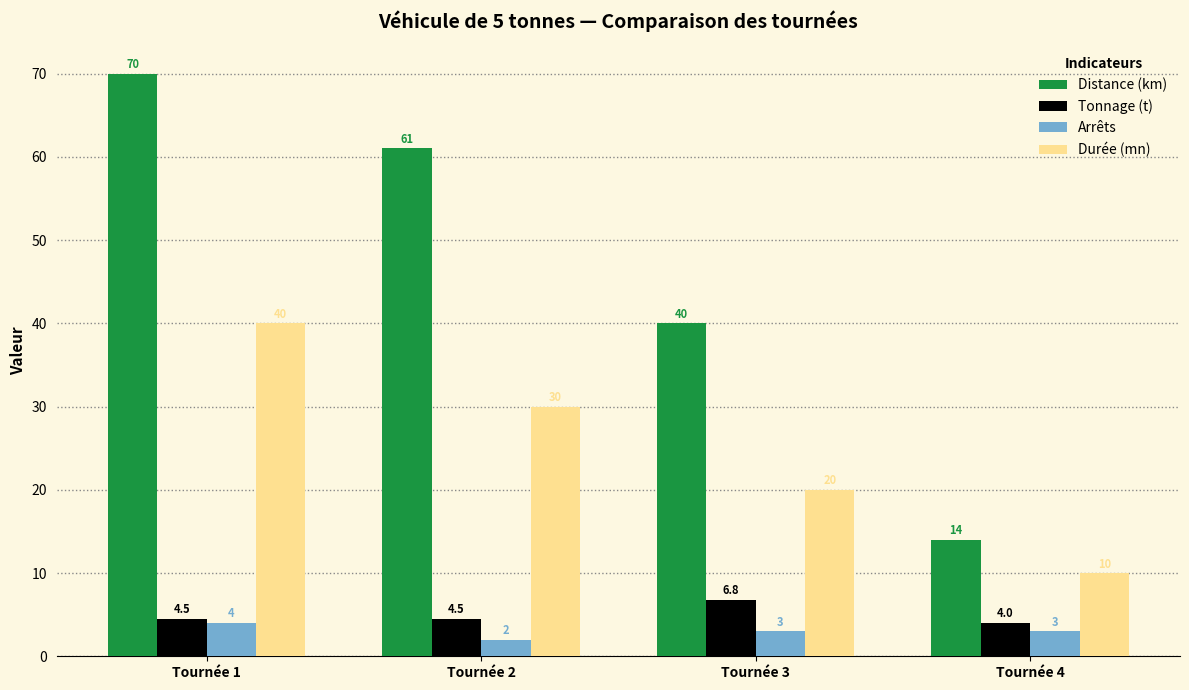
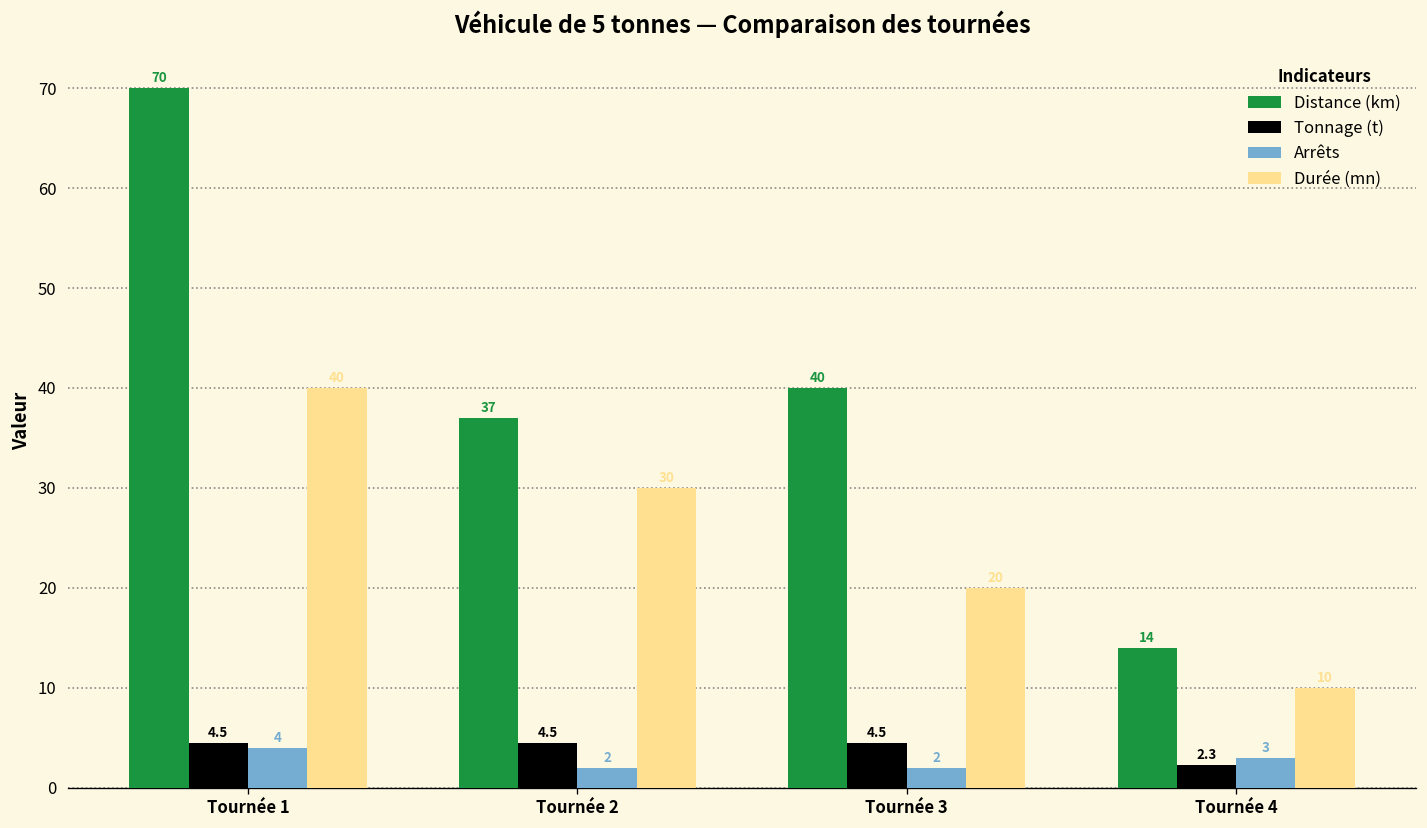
  {
    "Distance (km)": {
      "Tournée 1": 70,
-     "Tournée 2": 61,
+     "Tournée 2": 37,
      "Tournée 3": 40,
      "Tournée 4": 14
    },
    "Tonnage (t)": {
      "Tournée 1": 4.5,
      "Tournée 2": 4.5,
-     "Tournée 3": 6.8,
-     "Tournée 4": 4.0
+     "Tournée 3": 4.5,
+     "Tournée 4": 2.3
    },
    "Arrêts": {
      "Tournée 1": 4,
      "Tournée 2": 2,
-     "Tournée 3": 3,
+     "Tournée 3": 2,
      "Tournée 4": 3
    },
    "Durée (mn)": {
      "Tournée 1": 40,
      "Tournée 2": 30,
      "Tournée 3": 20,
      "Tournée 4": 10
    }
  }
